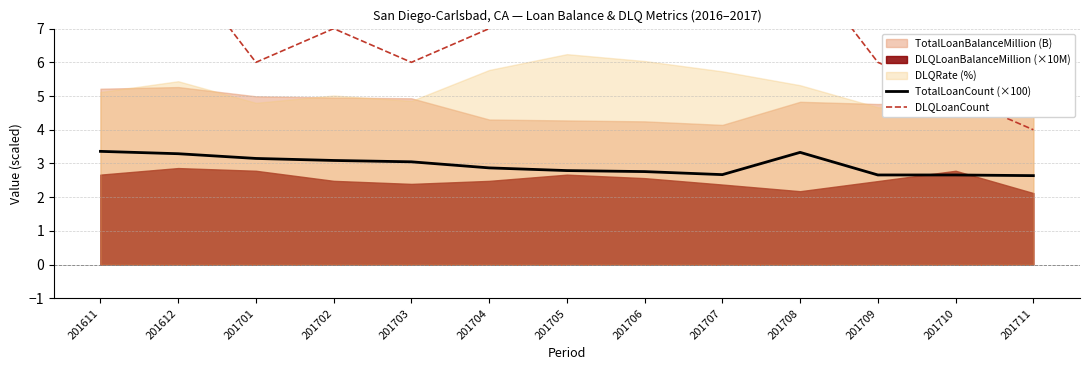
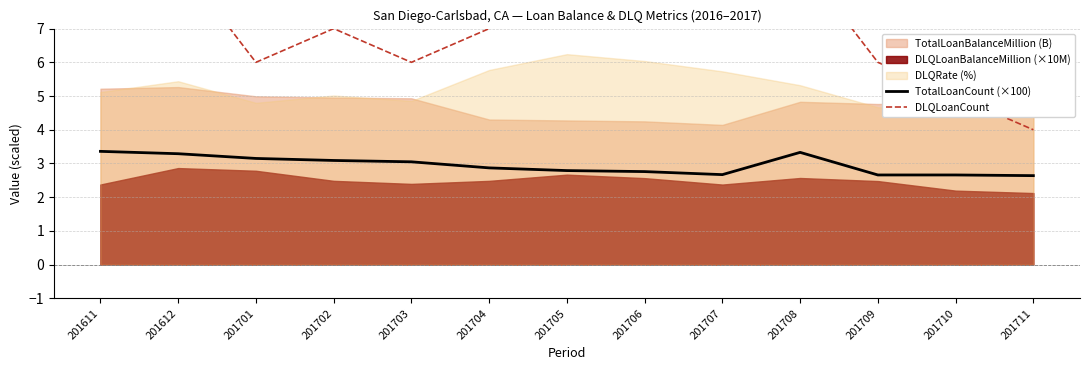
  {
    "TotalLoanCount (×100)": {
      "201611": 3.4,
      "201612": 3.3,
      "201701": 3.2,
      "201702": 3.1,
      "201703": 3.1,
      "201704": 2.9,
      "201705": 2.8,
      "201706": 2.8,
      "201707": 2.7,
      "201708": 3.3,
      "201709": 2.7,
      "201710": 2.7,
      "201711": 2.6
    },
    "DLQLoanBalanceMillion (×10M)": {
-     "201611": 2.7,
+     "201611": 2.4,
      "201612": 2.9,
      "201701": 2.8,
      "201702": 2.5,
      "201703": 2.4,
      "201704": 2.5,
      "201705": 2.7,
      "201706": 2.6,
      "201707": 2.4,
-     "201708": 2.2,
+     "201708": 2.6,
      "201709": 2.5,
-     "201710": 2.8,
+     "201710": 2.2,
      "201711": 2.1
    },
    "DLQLoanCount": {
      "201611": 7.0,
      "201701": 6.0,
      "201702": 7.0,
      "201703": 6.0,
      "201704": 7.0,
      "201709": 6.0,
      "201711": 4.0
    }
  }
